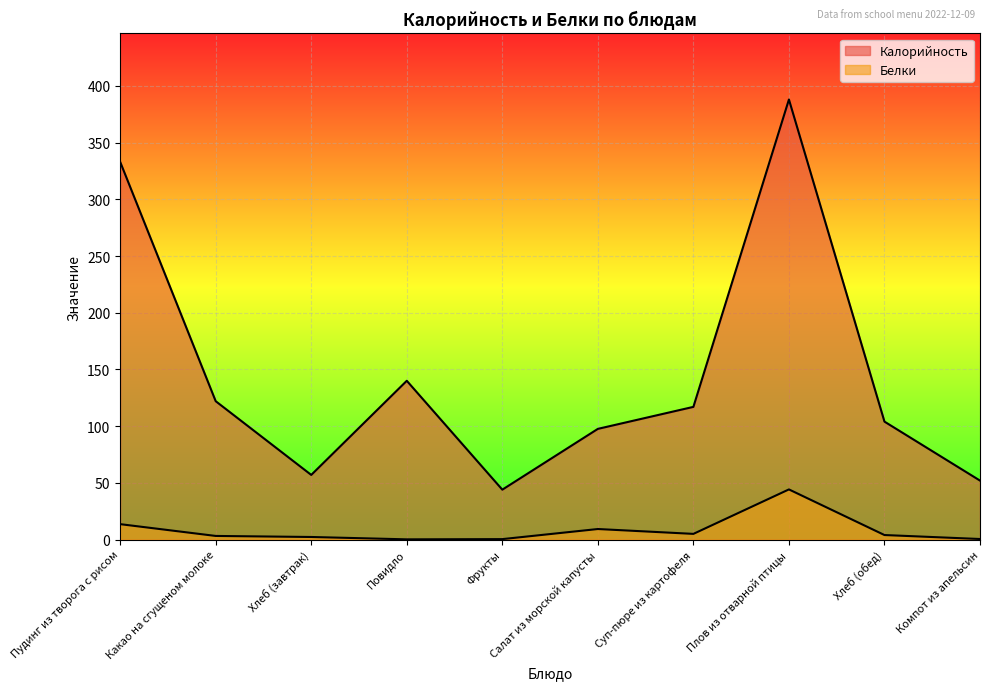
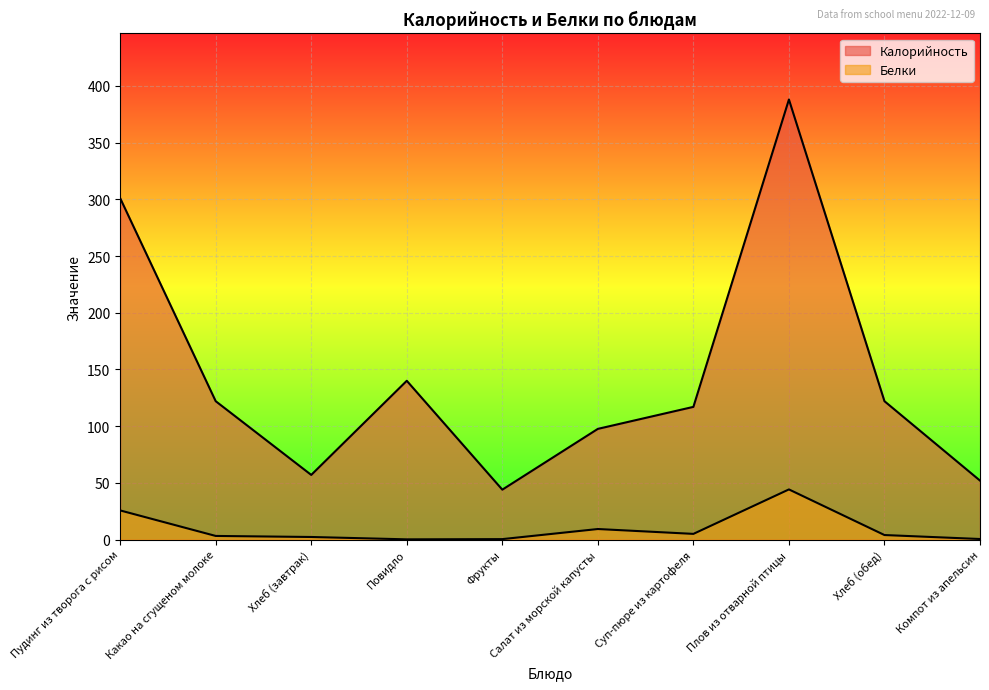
  {
    "Калорийность": {
-     "Пудинг из творога с рисом": 333,
+     "Пудинг из творога с рисом": 301,
      "Какао на сгущеном молоке": 122,
      "Хлеб (завтрак)": 57,
      "Повидло": 140,
      "Фрукты": 44,
      "Салат из морской капусты": 98,
      "Суп-пюре из картофеля": 117,
      "Плов из отварной птицы": 388,
-     "Хлеб (обед)": 104,
+     "Хлеб (обед)": 122,
      "Компот из апельсин": 52
    },
    "Белки": {
-     "Пудинг из творога с рисом": 14,
+     "Пудинг из творога с рисом": 26,
      "Какао на сгущеном молоке": 3,
      "Хлеб (завтрак)": 2,
      "Повидло": 0,
      "Фрукты": 0,
      "Салат из морской капусты": 9,
      "Суп-пюре из картофеля": 5,
      "Плов из отварной птицы": 44,
      "Хлеб (обед)": 4,
      "Компот из апельсин": 1
    }
  }
